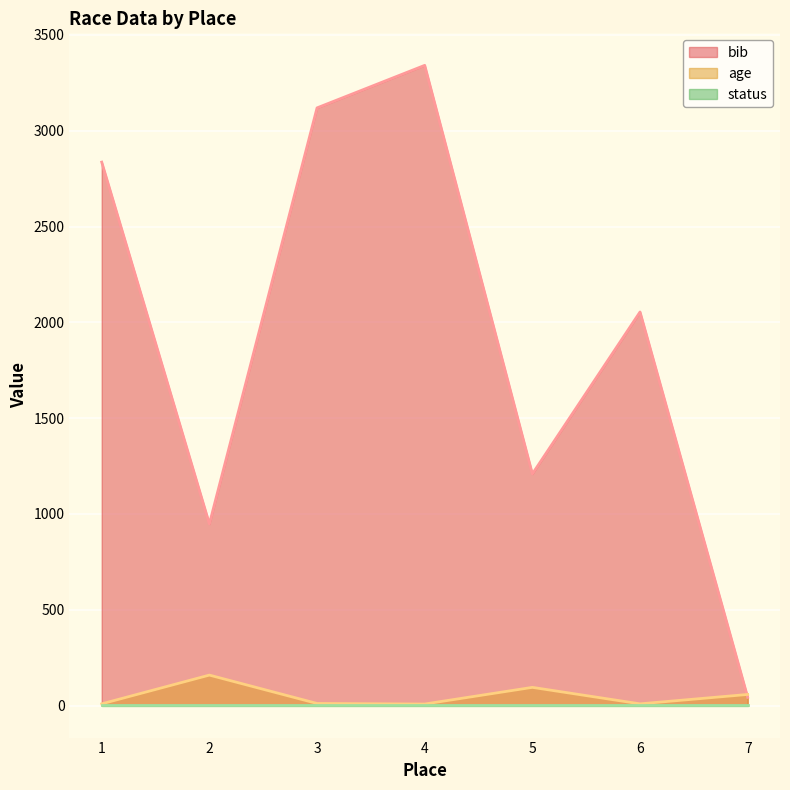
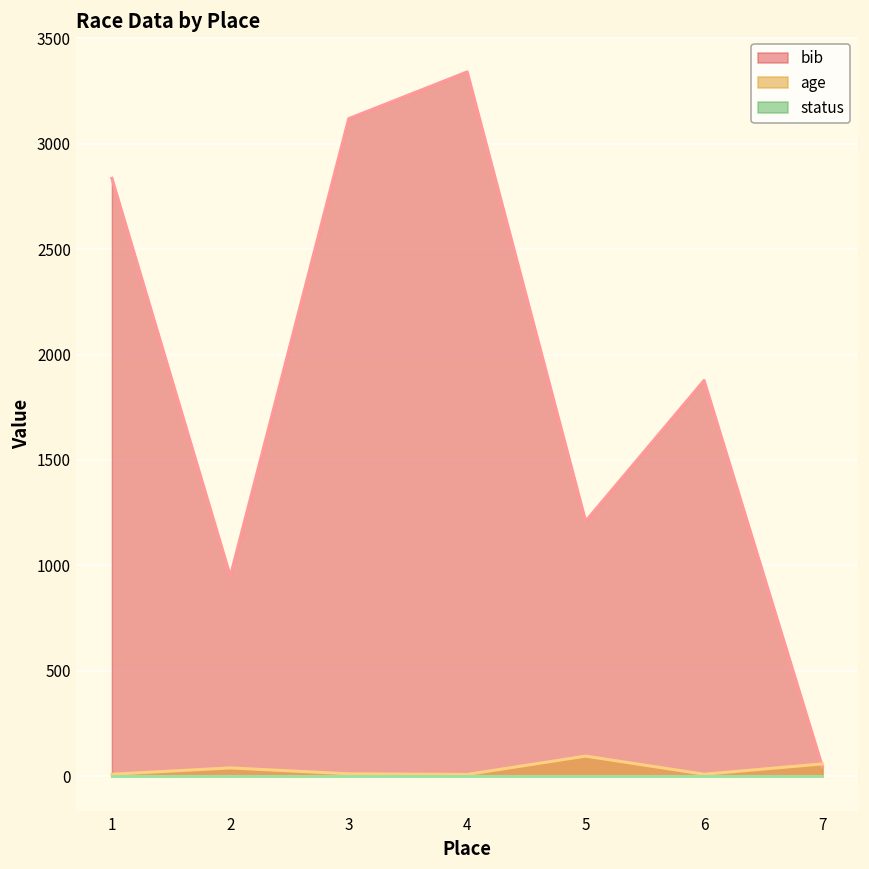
  {
    "bib": {
      "1": 2840,
      "2": 950,
      "3": 3120,
      "4": 3340,
      "5": 1210,
-     "6": 2050,
+     "6": 1880,
      "7": 40
    },
    "age": {
-     "2": 160,
+     "2": 40,
      "5": 100,
      "7": 60
    },
    "status": {
      "2": 0,
      "5": 0,
      "7": 0
    }
  }
